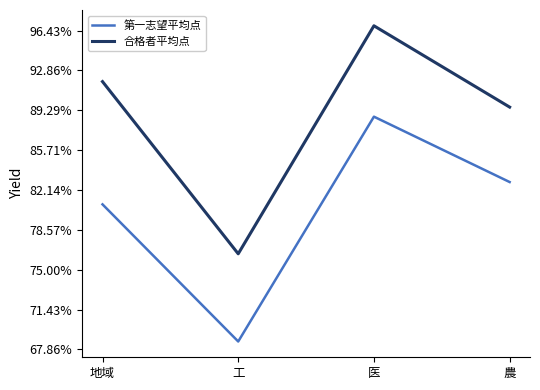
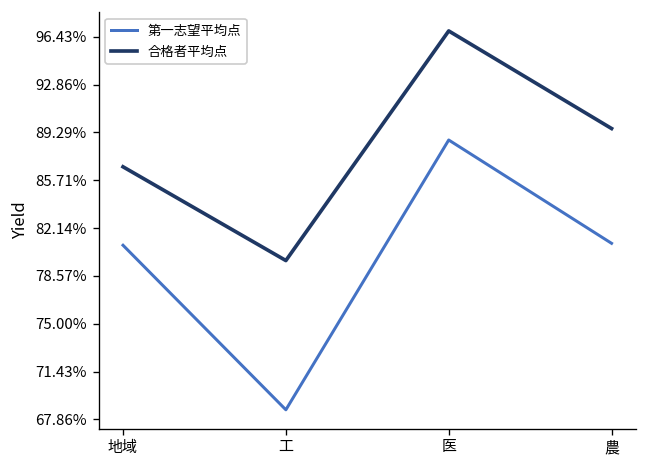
  {
    "第一志望平均点": {
      "地域": "80.9%",
      "工": "68.6%",
      "医": "88.7%",
-     "農": "82.9%"
+     "農": "81.0%"
    },
    "合格者平均点": {
-     "地域": "91.9%",
-     "工": "76.4%",
+     "地域": "86.7%",
+     "工": "79.7%",
      "医": "96.9%",
      "農": "89.6%"
    }
  }
